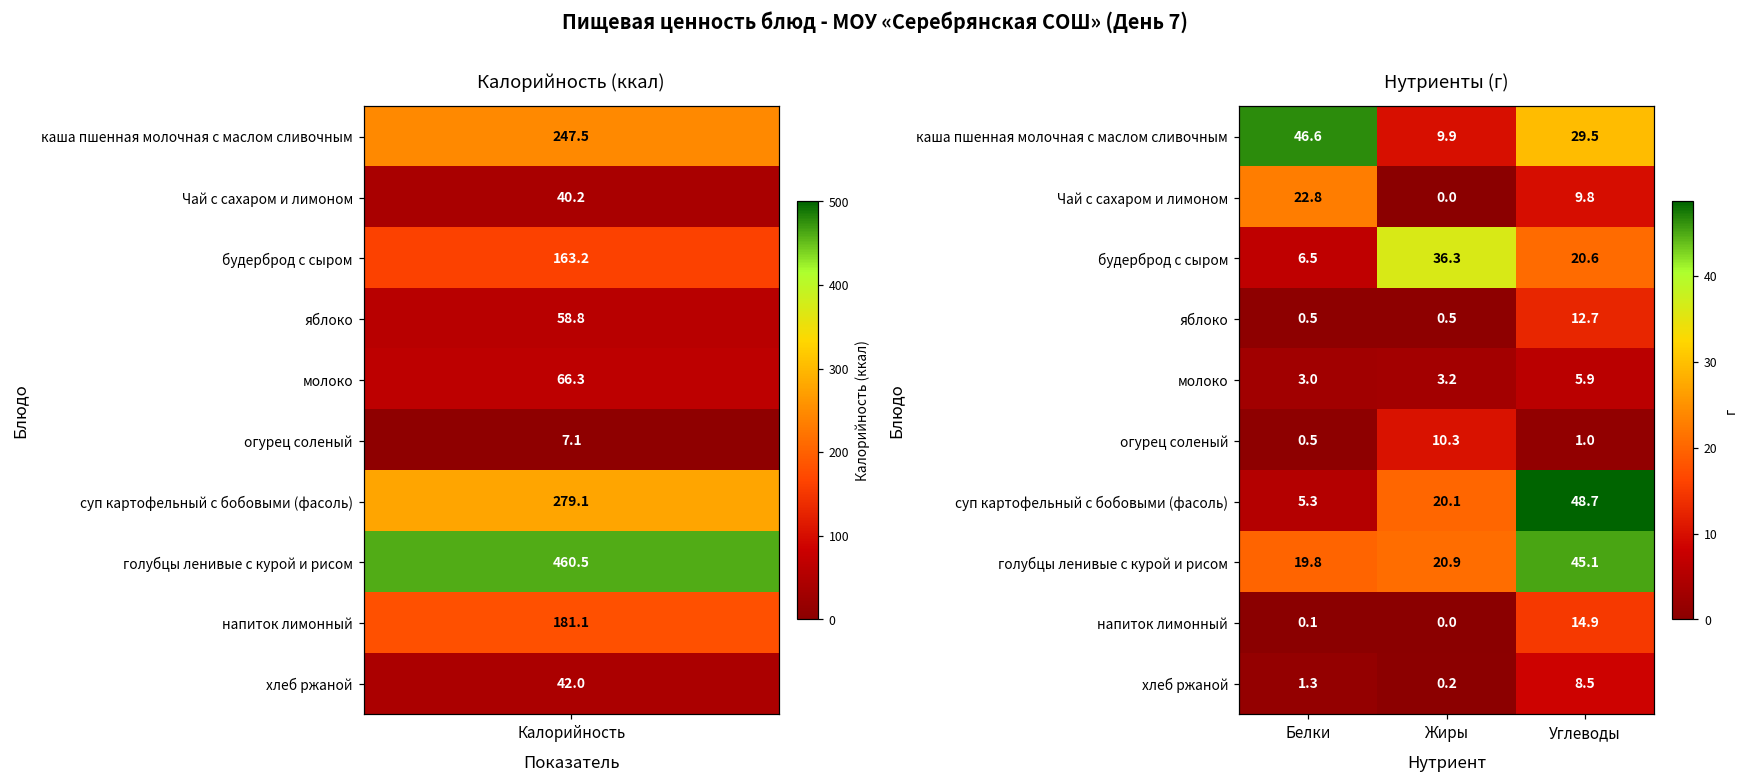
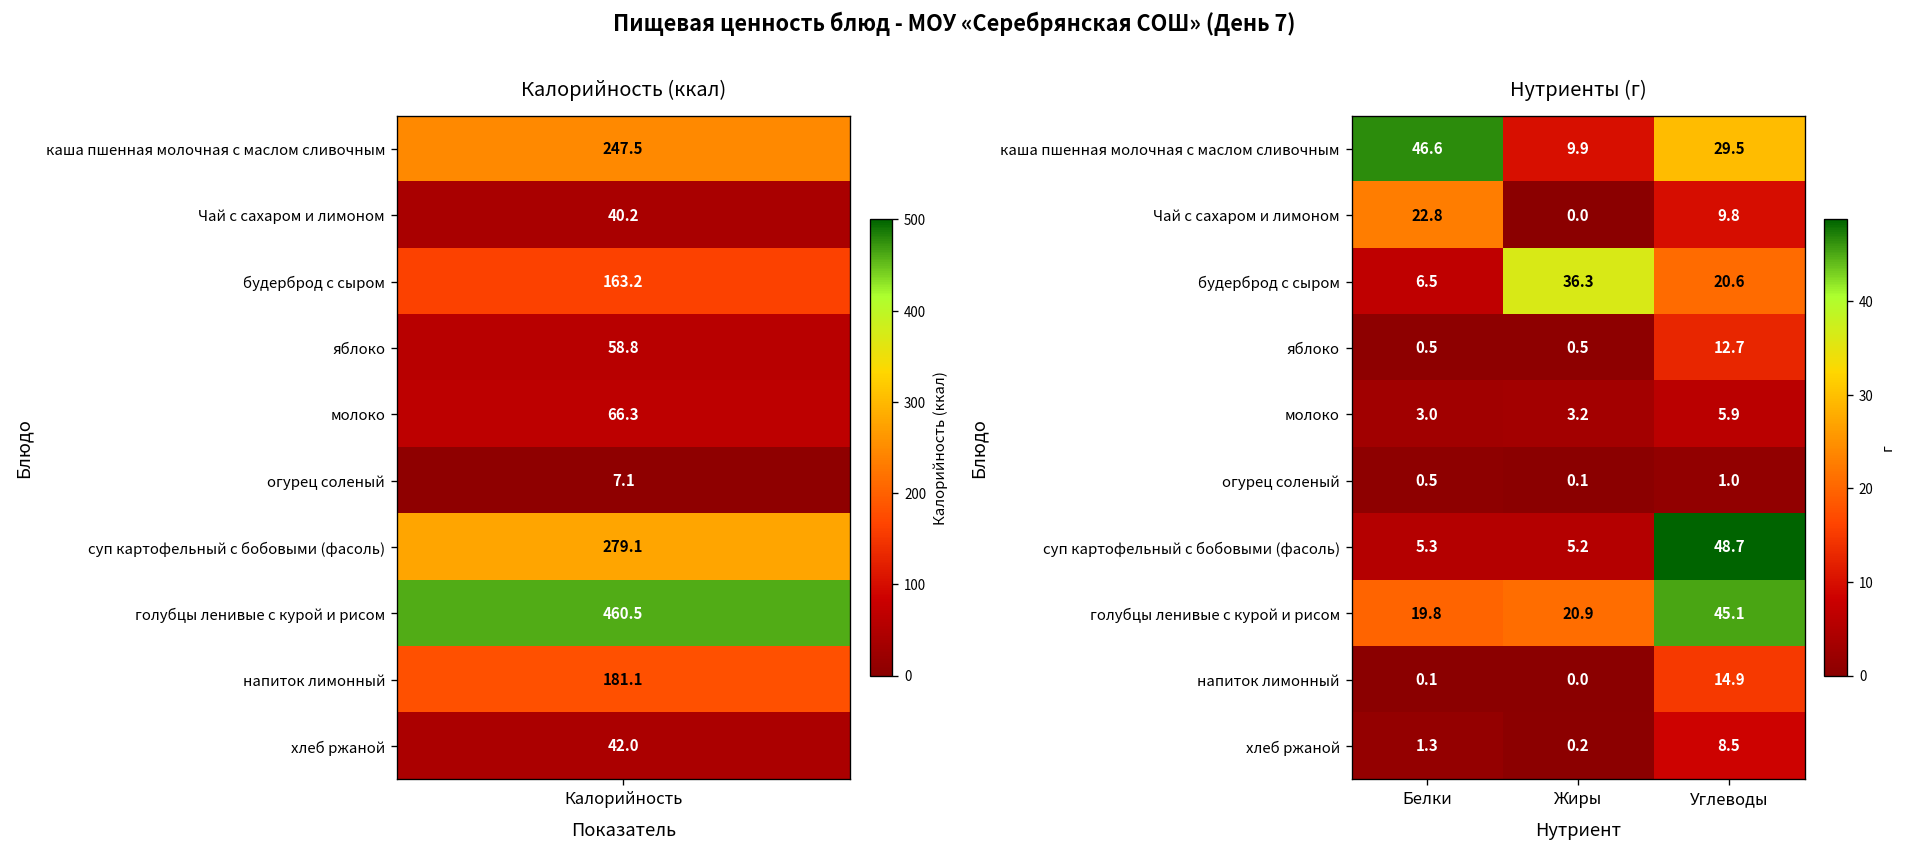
  {
    "Калорийность (ккал)": {
      "каша пшенная молочная с маслом сливочным": {
        "Калорийность": 247.5
      },
      "Чай с сахаром и лимоном": {
        "Калорийность": 40.2
      },
      "будерброд с сыром": {
        "Калорийность": 163.2
      },
      "яблоко": {
        "Калорийность": 58.8
      },
      "молоко": {
        "Калорийность": 66.3
      },
      "огурец соленый": {
        "Калорийность": 7.1
      },
      "суп картофельный с бобовыми (фасоль)": {
        "Калорийность": 279.1
      },
      "голубцы ленивые с курой и рисом": {
        "Калорийность": 460.5
      },
      "напиток лимонный": {
        "Калорийность": 181.1
      },
      "хлеб ржаной": {
        "Калорийность": 42.0
      }
    },
    "Нутриенты (г)": {
      "каша пшенная молочная с маслом сливочным": {
        "Белки": 46.6,
        "Жиры": 9.9,
        "Углеводы": 29.5
      },
      "Чай с сахаром и лимоном": {
        "Белки": 22.8,
        "Жиры": 0.0,
        "Углеводы": 9.8
      },
      "будерброд с сыром": {
        "Белки": 6.5,
        "Жиры": 36.3,
        "Углеводы": 20.6
      },
      "яблоко": {
        "Белки": 0.5,
        "Жиры": 0.5,
        "Углеводы": 12.7
      },
      "молоко": {
        "Белки": 3.0,
        "Жиры": 3.2,
        "Углеводы": 5.9
      },
      "огурец соленый": {
        "Белки": 0.5,
-       "Жиры": 10.3,
+       "Жиры": 0.1,
        "Углеводы": 1.0
      },
      "суп картофельный с бобовыми (фасоль)": {
        "Белки": 5.3,
-       "Жиры": 20.1,
+       "Жиры": 5.2,
        "Углеводы": 48.7
      },
      "голубцы ленивые с курой и рисом": {
        "Белки": 19.8,
        "Жиры": 20.9,
        "Углеводы": 45.1
      },
      "напиток лимонный": {
        "Белки": 0.1,
        "Жиры": 0.0,
        "Углеводы": 14.9
      },
      "хлеб ржаной": {
        "Белки": 1.3,
        "Жиры": 0.2,
        "Углеводы": 8.5
      }
    }
  }
